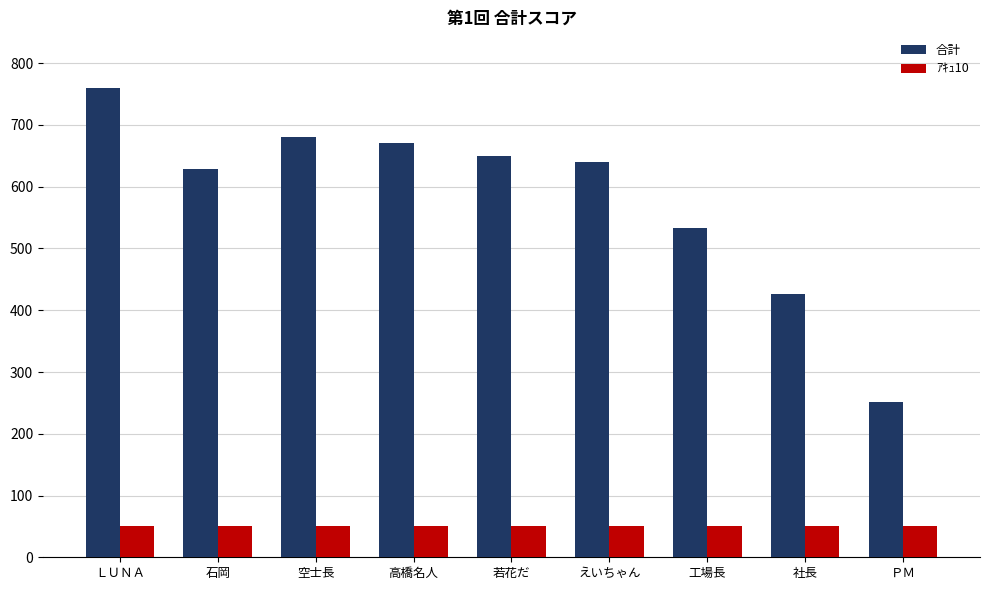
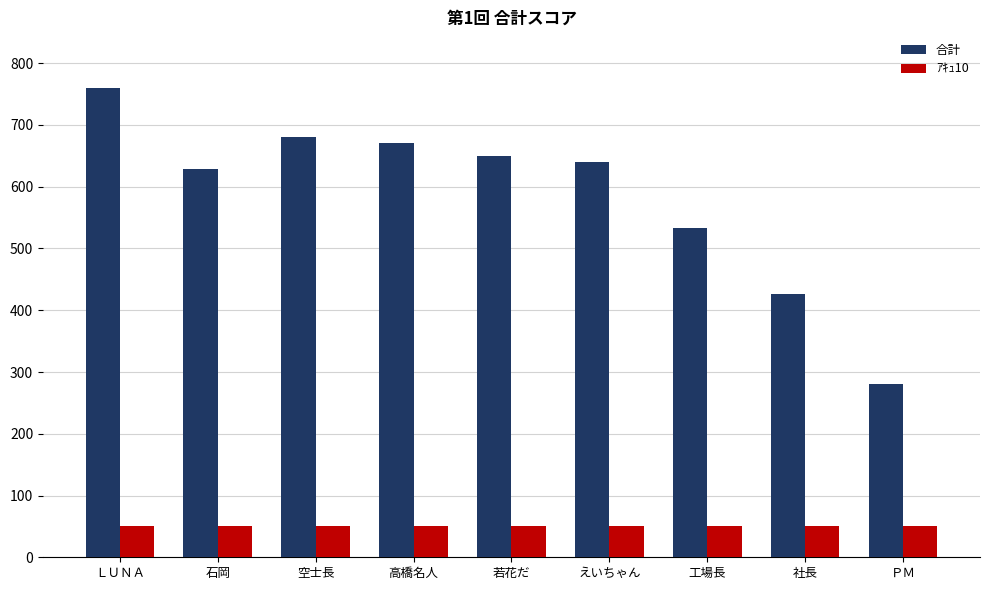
  {
    "合計": {
      "ＬＵＮＡ": 760,
      "石岡": 630,
      "空士長": 680,
      "高橋名人": 670,
      "若花だ": 650,
      "えいちゃん": 640,
      "工場長": 530,
      "社長": 430,
-     "ＰＭ": 250
+     "ＰＭ": 280
    },
    "ｱｷｭ10": {
      "ＬＵＮＡ": 50,
      "石岡": 50,
      "空士長": 50,
      "高橋名人": 50,
      "若花だ": 50,
      "えいちゃん": 50,
      "工場長": 50,
      "社長": 50,
      "ＰＭ": 50
    }
  }
